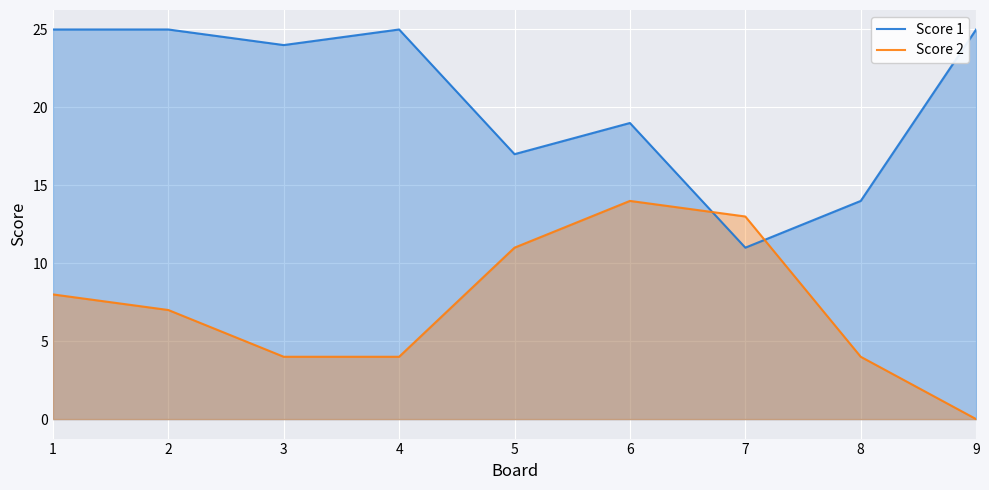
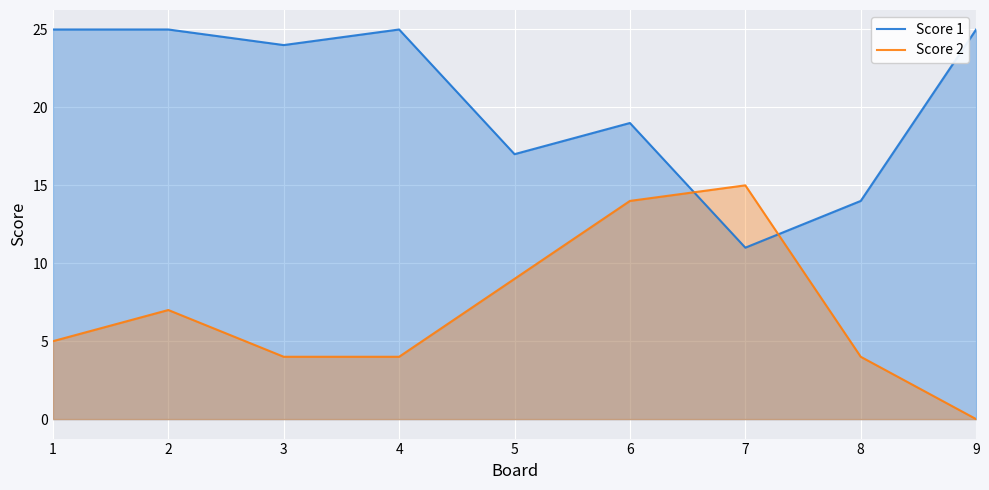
  {
    "Score 1": {
      "1": 25,
      "2": 25,
      "3": 24,
      "4": 25,
      "5": 17,
      "6": 19,
      "7": 11,
      "8": 14,
      "9": 25
    },
    "Score 2": {
-     "1": 8,
+     "1": 5,
      "2": 7,
      "3": 4,
      "4": 4,
-     "5": 11,
+     "5": 9,
      "6": 14,
-     "7": 13,
+     "7": 15,
      "8": 4,
      "9": 0
    }
  }
